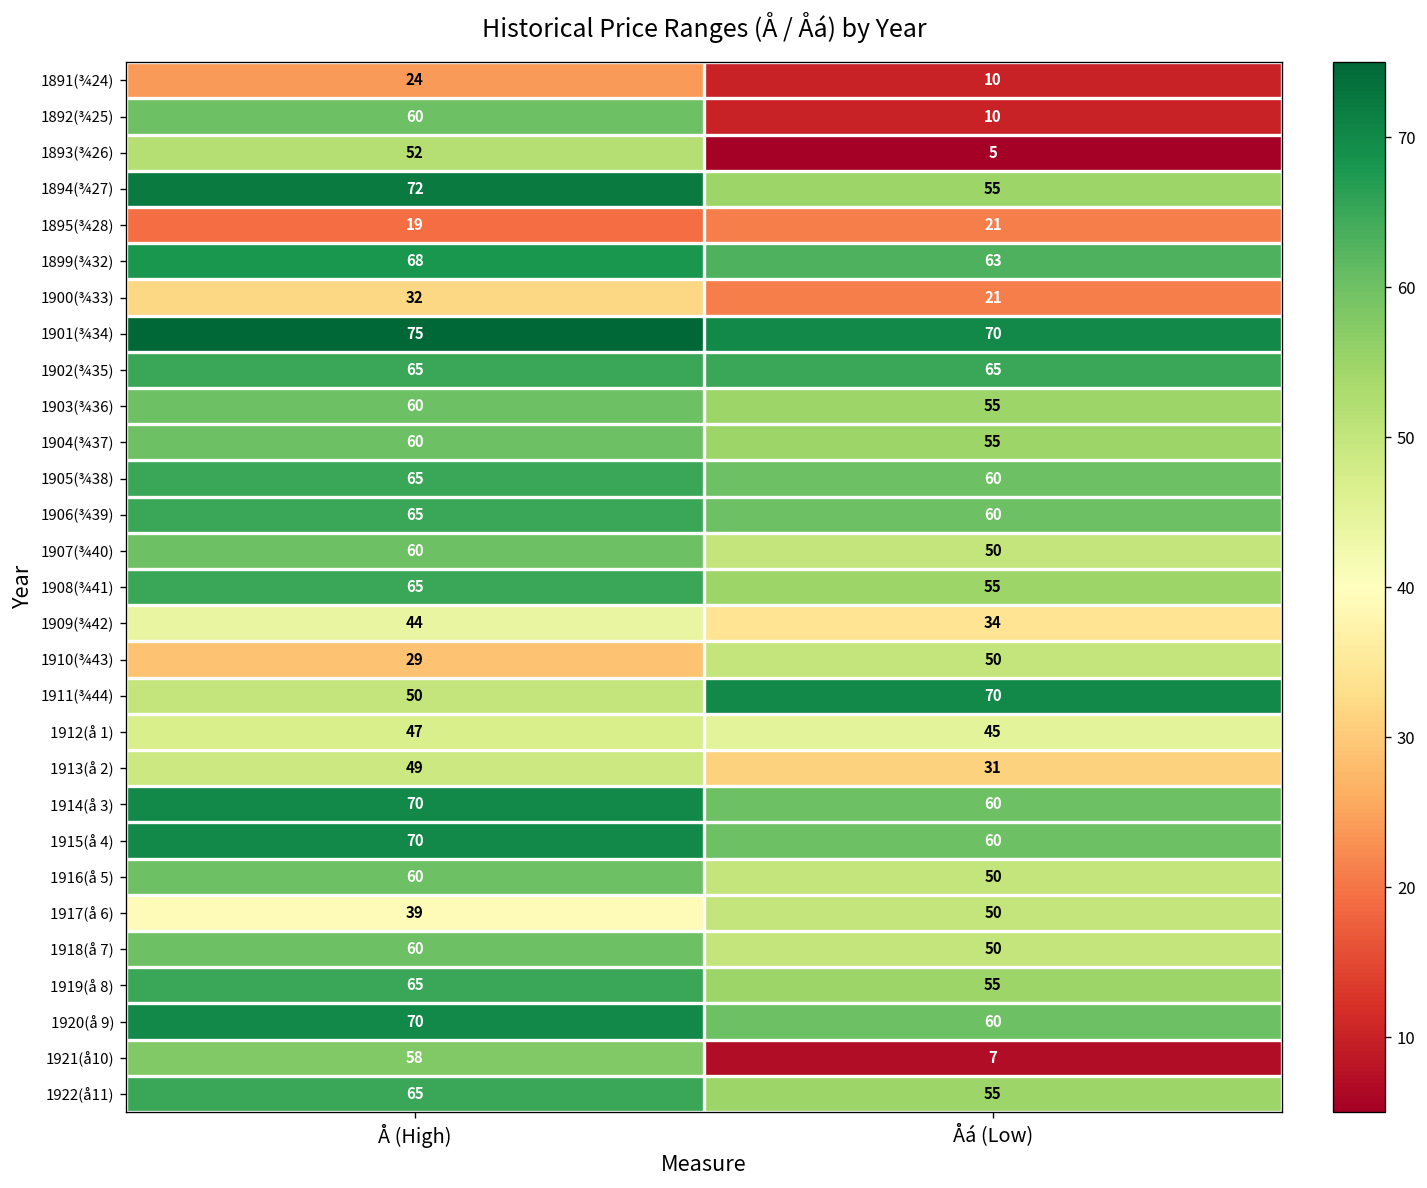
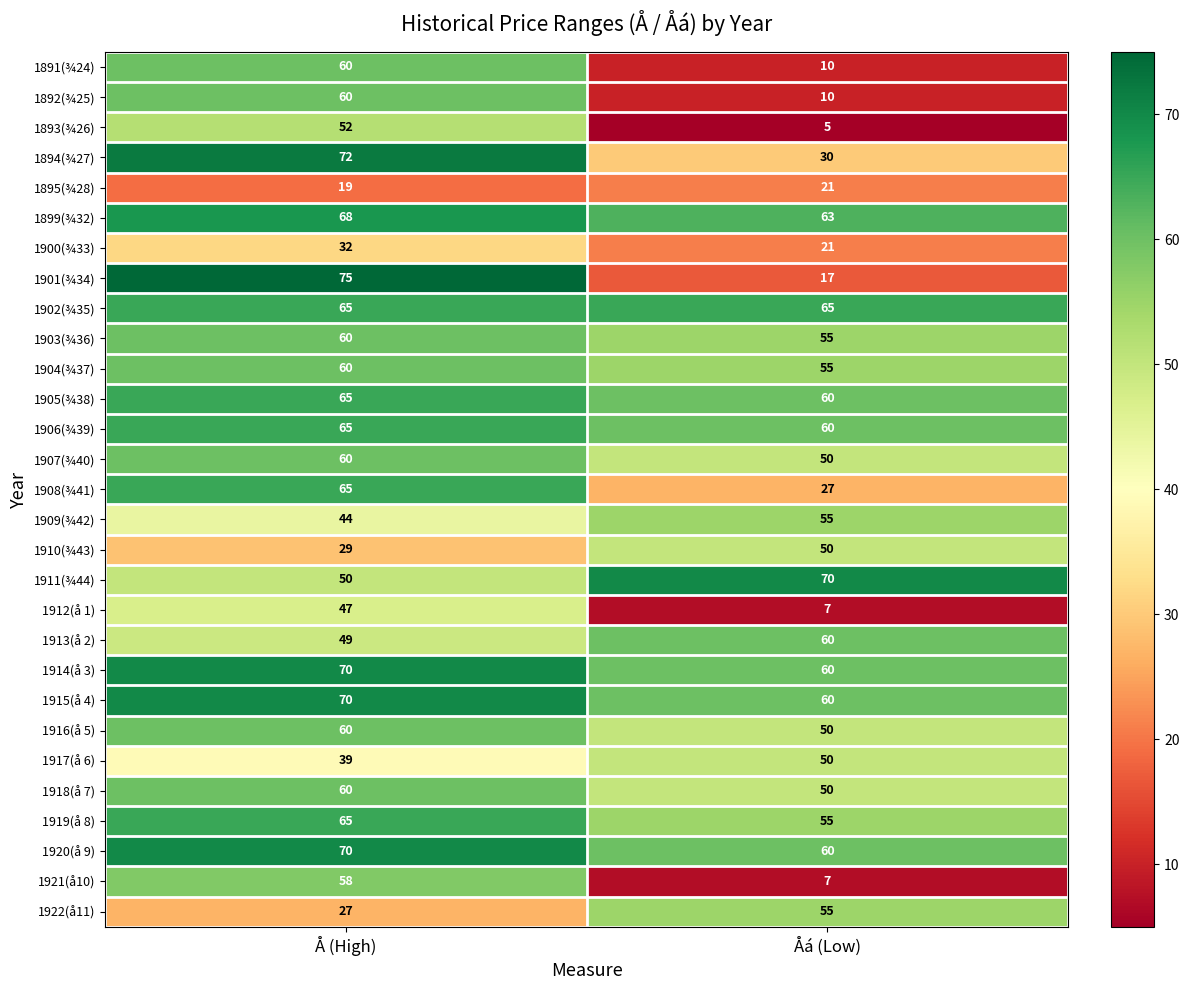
  {
    "1891(¾24)": {
-     "Å (High)": 24,
+     "Å (High)": 60,
      "Åá (Low)": 10
    },
    "1892(¾25)": {
      "Å (High)": 60,
      "Åá (Low)": 10
    },
    "1893(¾26)": {
      "Å (High)": 52,
      "Åá (Low)": 5
    },
    "1894(¾27)": {
      "Å (High)": 72,
-     "Åá (Low)": 55
+     "Åá (Low)": 30
    },
    "1895(¾28)": {
      "Å (High)": 19,
      "Åá (Low)": 21
    },
    "1899(¾32)": {
      "Å (High)": 68,
      "Åá (Low)": 63
    },
    "1900(¾33)": {
      "Å (High)": 32,
      "Åá (Low)": 21
    },
    "1901(¾34)": {
      "Å (High)": 75,
-     "Åá (Low)": 70
+     "Åá (Low)": 17
    },
    "1902(¾35)": {
      "Å (High)": 65,
      "Åá (Low)": 65
    },
    "1903(¾36)": {
      "Å (High)": 60,
      "Åá (Low)": 55
    },
    "1904(¾37)": {
      "Å (High)": 60,
      "Åá (Low)": 55
    },
    "1905(¾38)": {
      "Å (High)": 65,
      "Åá (Low)": 60
    },
    "1906(¾39)": {
      "Å (High)": 65,
      "Åá (Low)": 60
    },
    "1907(¾40)": {
      "Å (High)": 60,
      "Åá (Low)": 50
    },
    "1908(¾41)": {
      "Å (High)": 65,
-     "Åá (Low)": 55
+     "Åá (Low)": 27
    },
    "1909(¾42)": {
      "Å (High)": 44,
-     "Åá (Low)": 34
+     "Åá (Low)": 55
    },
    "1910(¾43)": {
      "Å (High)": 29,
      "Åá (Low)": 50
    },
    "1911(¾44)": {
      "Å (High)": 50,
      "Åá (Low)": 70
    },
    "1912(å 1)": {
      "Å (High)": 47,
-     "Åá (Low)": 45
+     "Åá (Low)": 7
    },
    "1913(å 2)": {
      "Å (High)": 49,
-     "Åá (Low)": 31
+     "Åá (Low)": 60
    },
    "1914(å 3)": {
      "Å (High)": 70,
      "Åá (Low)": 60
    },
    "1915(å 4)": {
      "Å (High)": 70,
      "Åá (Low)": 60
    },
    "1916(å 5)": {
      "Å (High)": 60,
      "Åá (Low)": 50
    },
    "1917(å 6)": {
      "Å (High)": 39,
      "Åá (Low)": 50
    },
    "1918(å 7)": {
      "Å (High)": 60,
      "Åá (Low)": 50
    },
    "1919(å 8)": {
      "Å (High)": 65,
      "Åá (Low)": 55
    },
    "1920(å 9)": {
      "Å (High)": 70,
      "Åá (Low)": 60
    },
    "1921(å10)": {
      "Å (High)": 58,
      "Åá (Low)": 7
    },
    "1922(å11)": {
-     "Å (High)": 65,
+     "Å (High)": 27,
      "Åá (Low)": 55
    }
  }
